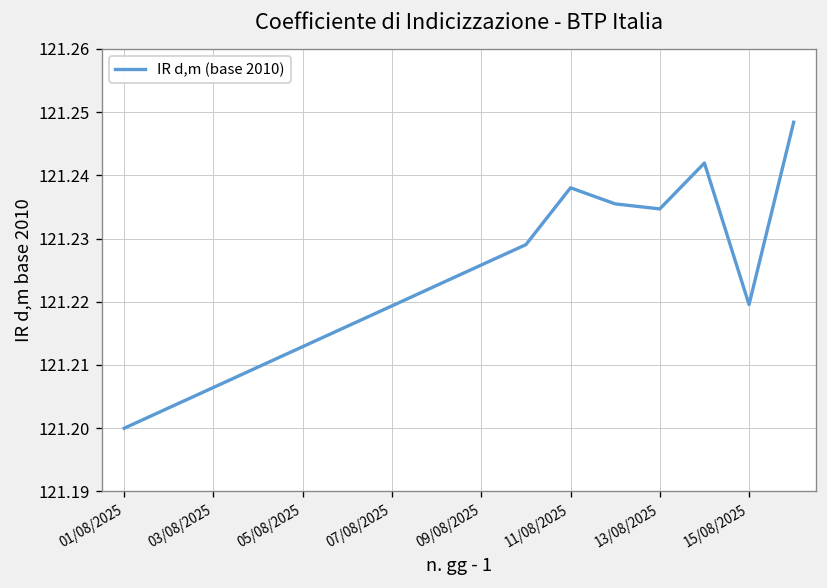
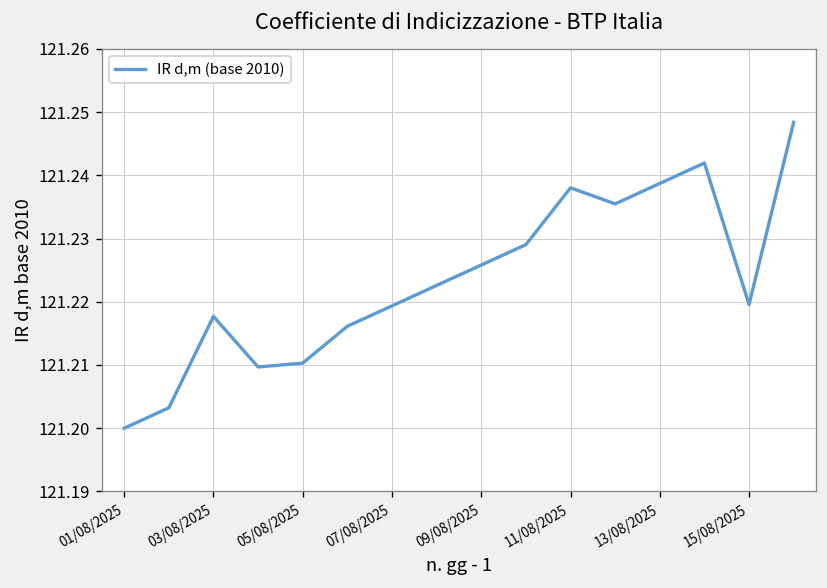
  {
    "01/08/2025": 121.200,
-   "03/08/2025": 121.206,
-   "05/08/2025": 121.213,
+   "03/08/2025": 121.218,
+   "05/08/2025": 121.210,
    "07/08/2025": 121.219,
    "09/08/2025": 121.226,
    "11/08/2025": 121.238,
-   "13/08/2025": 121.235,
+   "13/08/2025": 121.239,
    "15/08/2025": 121.220
  }
